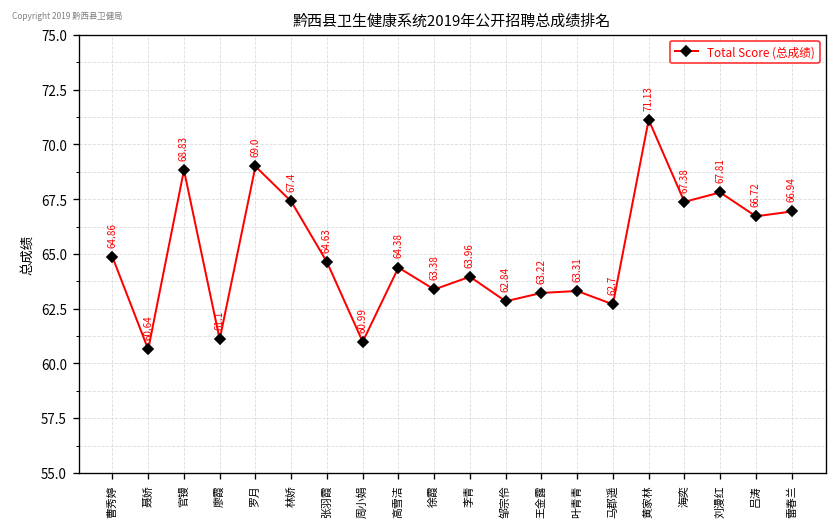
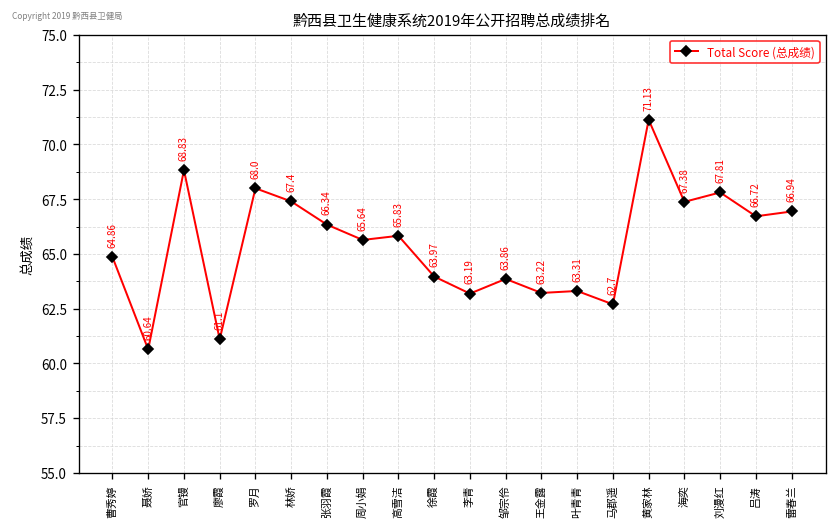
  {
    "曹秀婷": 64.86,
    "聂娇": 60.64,
    "官镘": 68.83,
    "廖霞": 61.1,
-   "罗月": 69.0,
+   "罗月": 68.0,
    "林娇": 67.4,
-   "张羽霞": 64.63,
-   "周小娟": 60.99,
-   "高雪洁": 64.38,
-   "徐霞": 63.38,
-   "李青": 63.96,
-   "邹宗伶": 62.84,
+   "张羽霞": 66.34,
+   "周小娟": 65.64,
+   "高雪洁": 65.83,
+   "徐霞": 63.97,
+   "李青": 63.19,
+   "邹宗伶": 63.86,
    "王金露": 63.22,
    "叶青青": 63.31,
    "马郡遥": 62.7,
    "黄家林": 71.13,
    "海奕": 67.38,
    "刘漫红": 67.81,
    "吕涛": 66.72,
    "雷春兰": 66.94
  }
